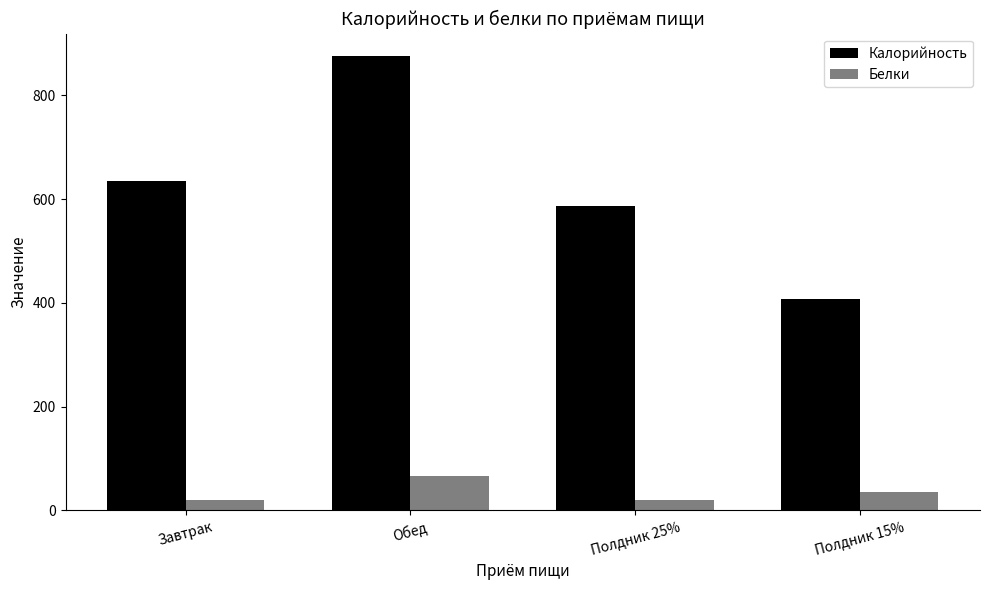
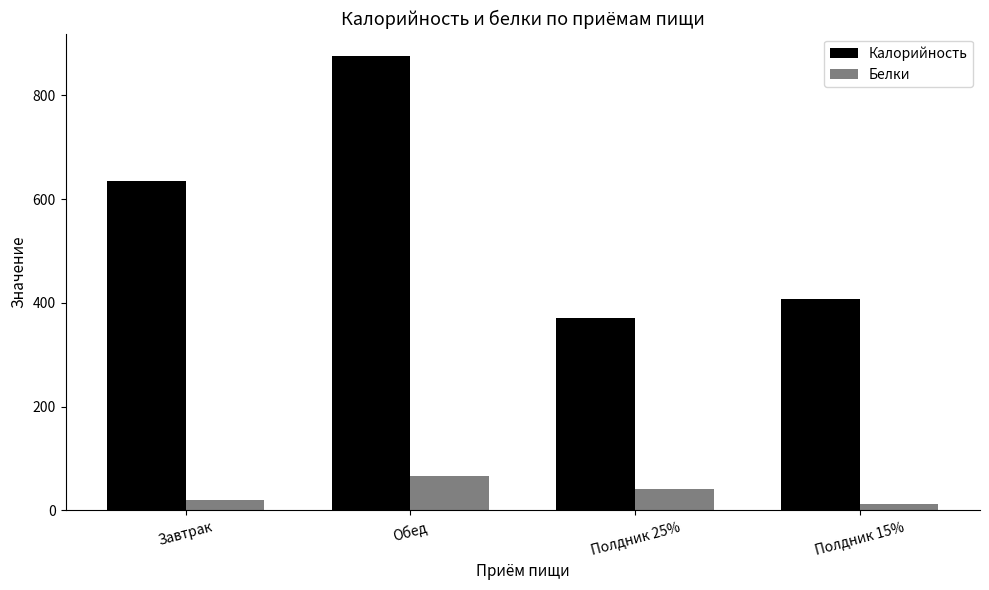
  {
    "Калорийность": {
      "Завтрак": 640,
      "Обед": 880,
-     "Полдник 25%": 590,
+     "Полдник 25%": 370,
      "Полдник 15%": 410
    },
    "Белки": {
      "Завтрак": 20,
      "Обед": 70,
-     "Полдник 25%": 20,
-     "Полдник 15%": 40
+     "Полдник 25%": 40,
+     "Полдник 15%": 10
    }
  }
